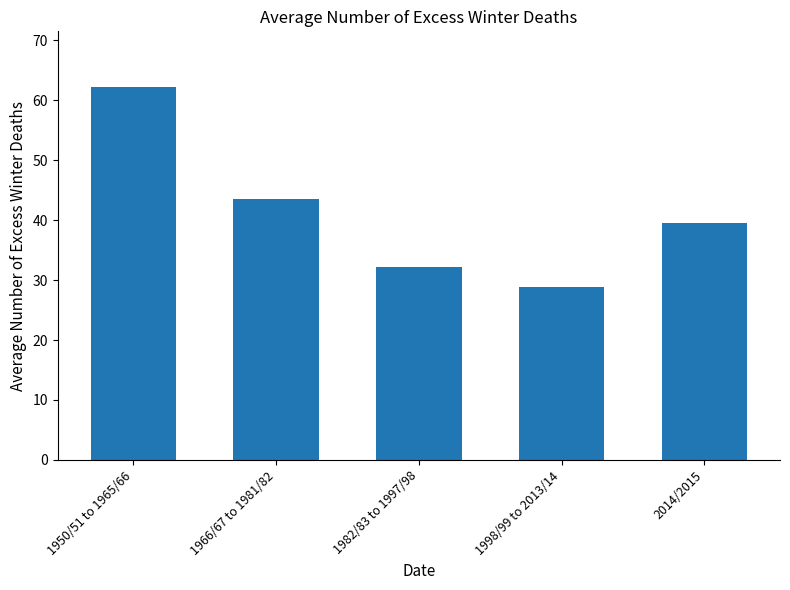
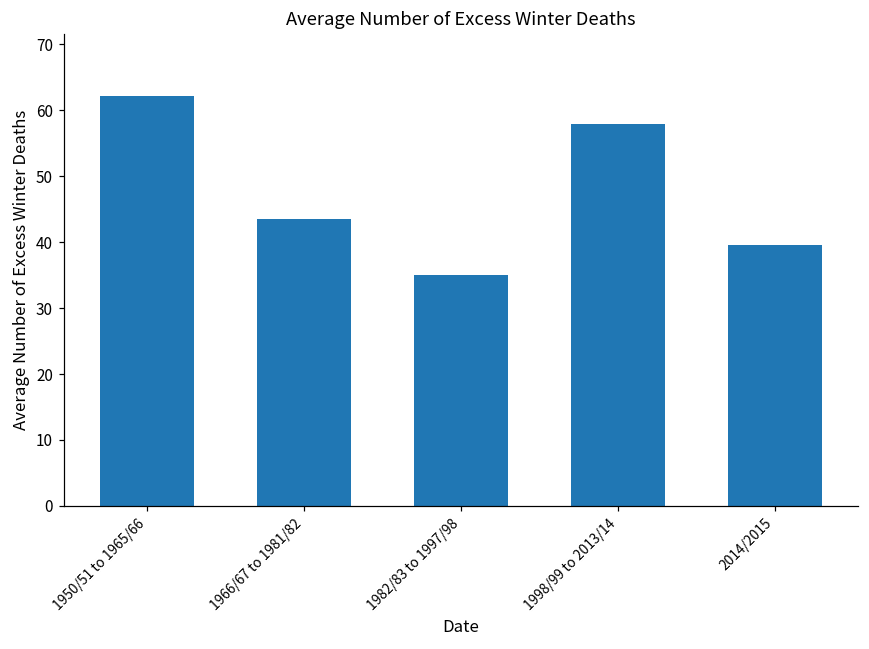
  {
    "1950/51 to 1965/66": 62,
    "1966/67 to 1981/82": 44,
-   "1982/83 to 1997/98": 32,
-   "1998/99 to 2013/14": 29,
+   "1982/83 to 1997/98": 35,
+   "1998/99 to 2013/14": 58,
    "2014/2015": 40
  }
